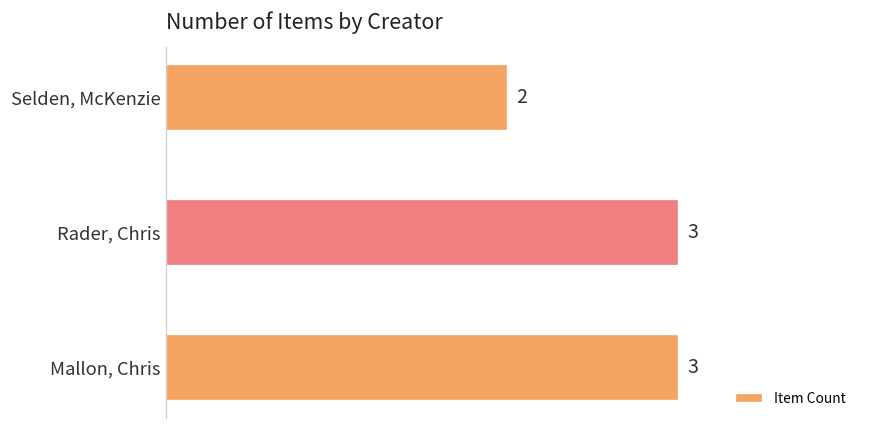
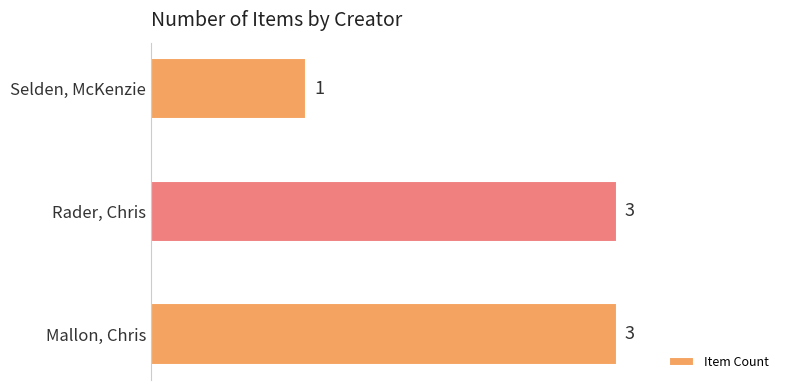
  {
-   "Selden, McKenzie": 2,
+   "Selden, McKenzie": 1,
    "Rader, Chris": 3,
    "Mallon, Chris": 3
  }
